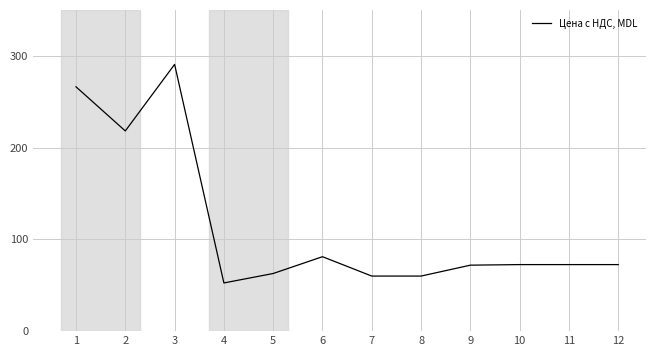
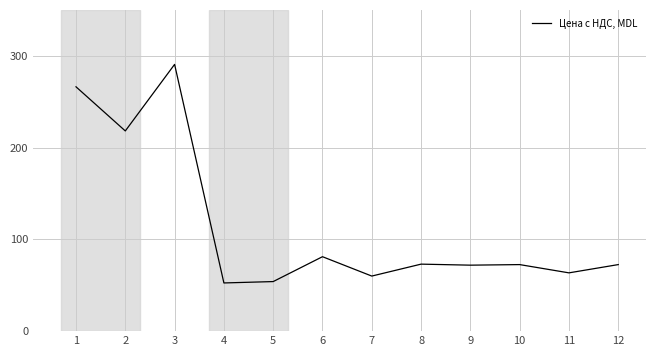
  {
    "1": 270,
    "2": 220,
    "3": 290,
    "4": 50,
-   "5": 60,
+   "5": 50,
    "6": 80,
    "7": 60,
-   "8": 60,
+   "8": 70,
    "9": 70,
    "10": 70,
-   "11": 70,
+   "11": 60,
    "12": 70
  }
